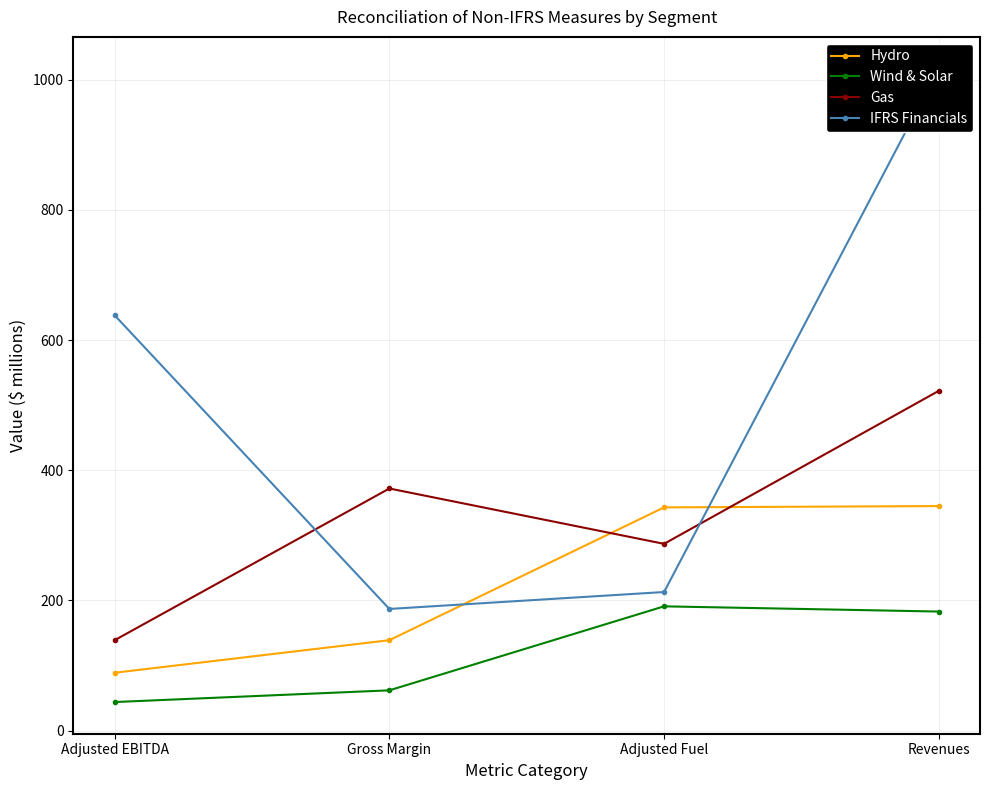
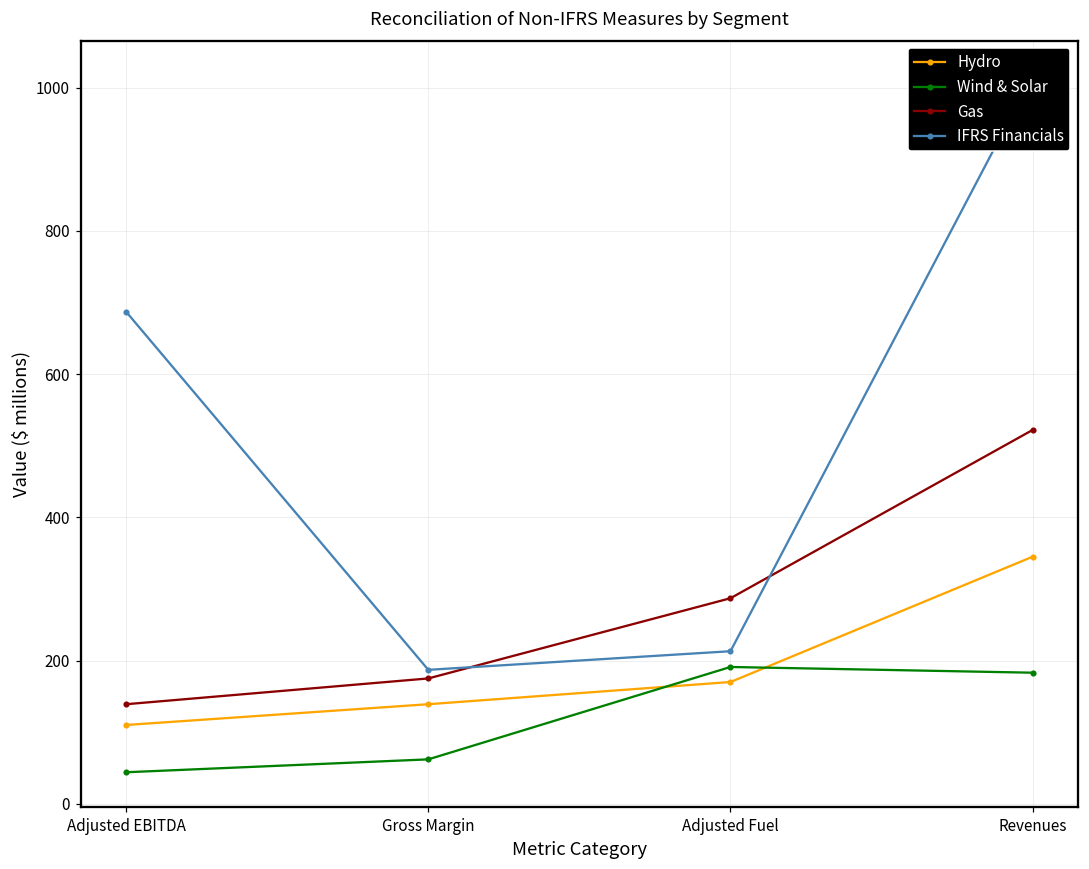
  {
    "Hydro": {
-     "Adjusted EBITDA": 90,
+     "Adjusted EBITDA": 110,
      "Gross Margin": 140,
-     "Adjusted Fuel": 340,
+     "Adjusted Fuel": 170,
      "Revenues": 350
    },
    "Wind & Solar": {
      "Adjusted EBITDA": 40,
      "Gross Margin": 60,
      "Adjusted Fuel": 190,
      "Revenues": 180
    },
    "Gas": {
      "Adjusted EBITDA": 140,
-     "Gross Margin": 370,
+     "Gross Margin": 180,
      "Adjusted Fuel": 290,
      "Revenues": 520
    },
    "IFRS Financials": {
-     "Adjusted EBITDA": 640,
+     "Adjusted EBITDA": 690,
      "Gross Margin": 190,
      "Adjusted Fuel": 210
    }
  }
